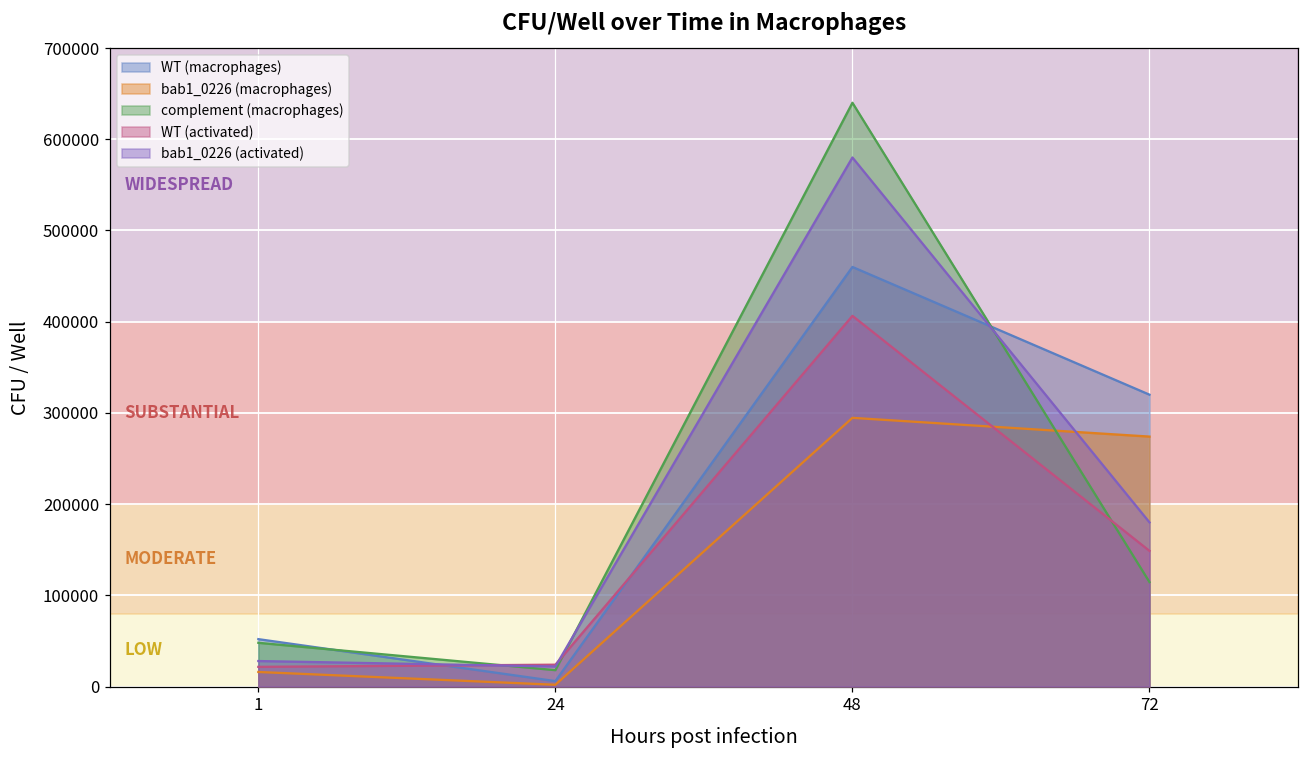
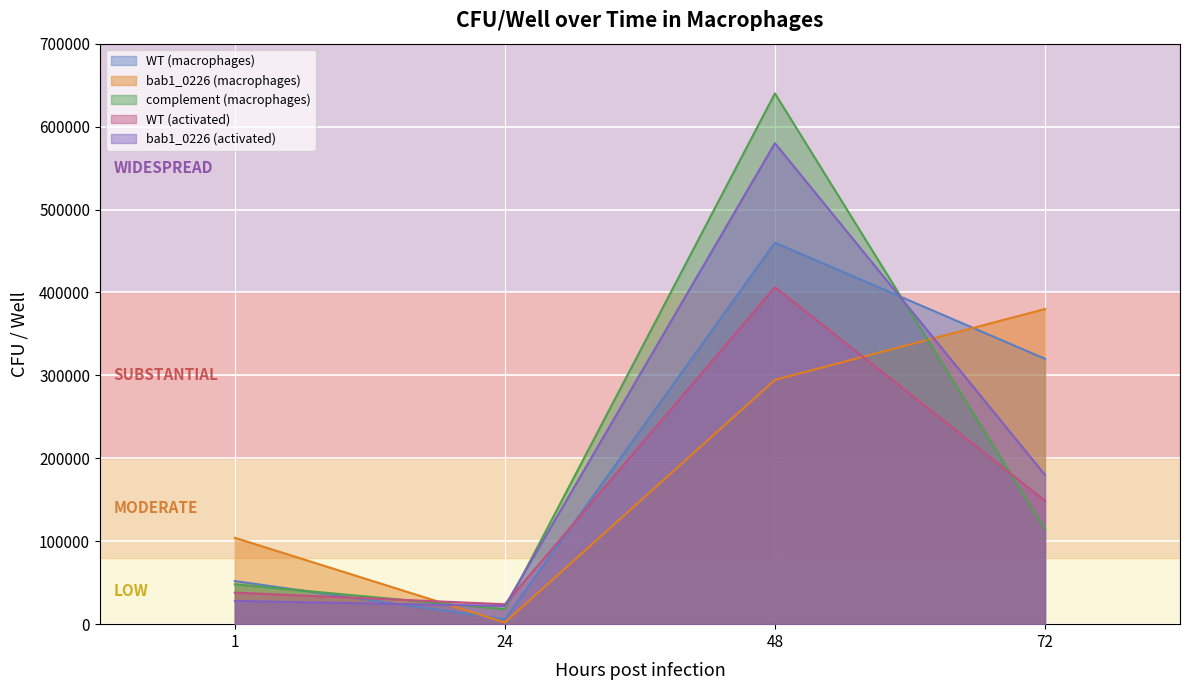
  {
    "bab1_0226 (macrophages)": {
-     "1": 20000,
+     "1": 100000,
      "24": 0,
      "48": 290000,
-     "72": 270000
+     "72": 380000
    },
    "complement (macrophages)": {
      "1": 50000,
      "24": 20000,
      "48": 640000,
      "72": 110000
    },
    "WT (activated)": {
-     "1": 20000,
+     "1": 40000,
      "48": 410000,
      "72": 150000
    }
  }
